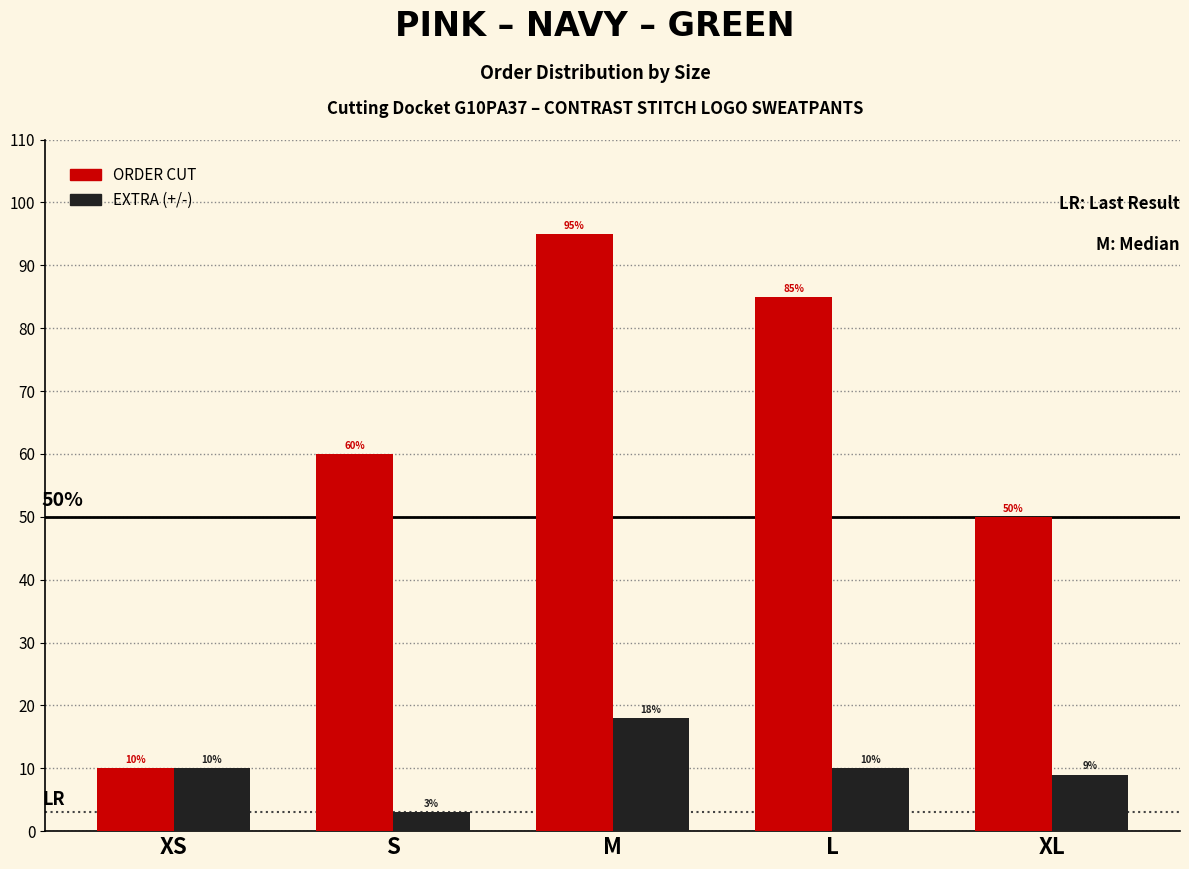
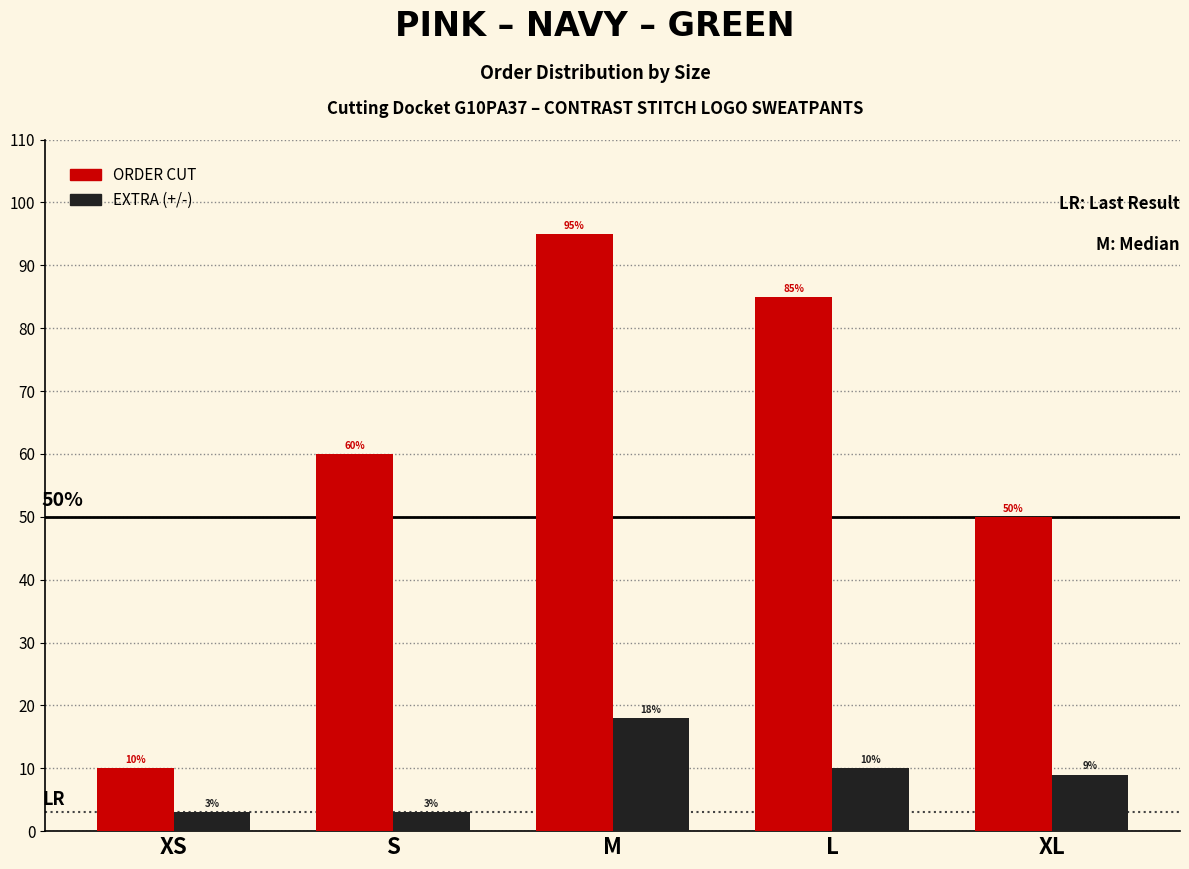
  {
    "ORDER CUT": {
      "XS": "10%",
      "S": "60%",
      "M": "95%",
      "L": "85%",
      "XL": "50%"
    },
    "EXTRA (+/-)": {
-     "XS": "10%",
+     "XS": "3%",
      "S": "3%",
      "M": "18%",
      "L": "10%",
      "XL": "9%"
    }
  }
